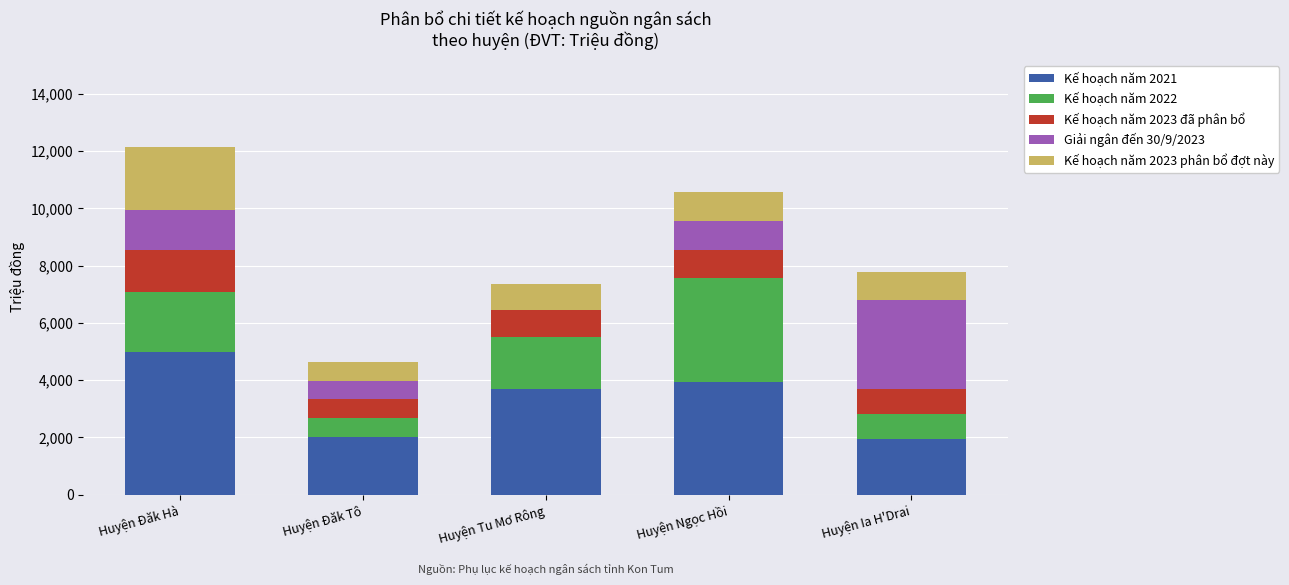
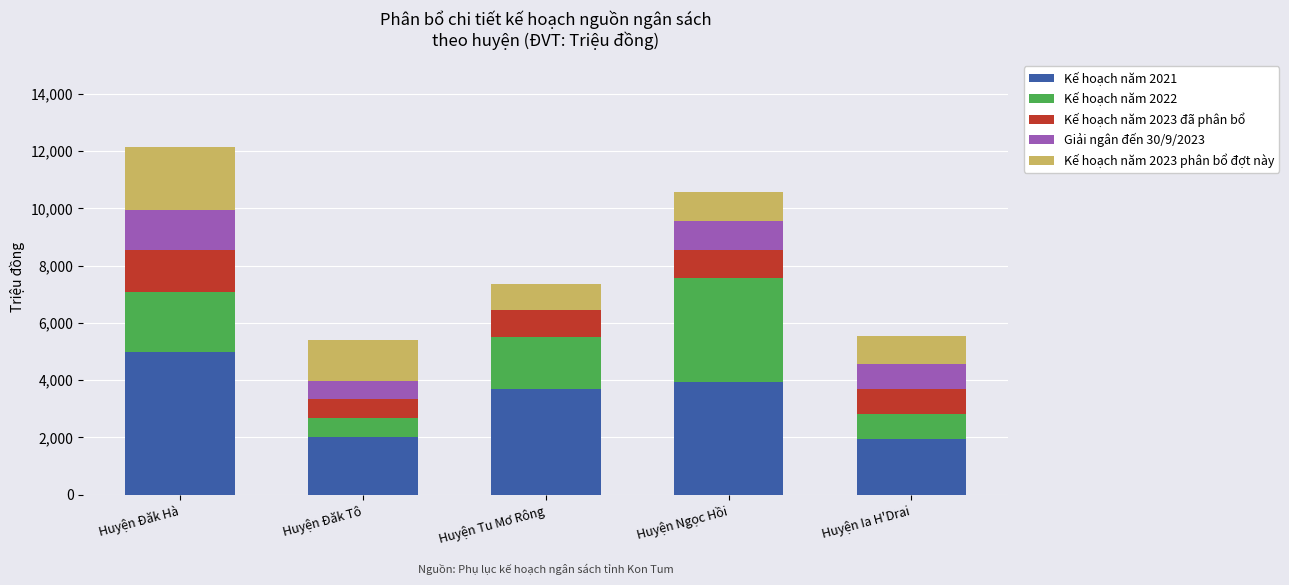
  {
    "Kế hoạch năm 2021": {
      "Huyện Đăk Hà": "5,000",
      "Huyện Đăk Tô": "2,000",
      "Huyện Tu Mơ Rông": "3,700",
      "Huyện Ngọc Hồi": "3,900",
      "Huyện Ia H'Drai": "1,900"
    },
    "Kế hoạch năm 2022": {
      "Huyện Đăk Hà": "2,100",
      "Huyện Đăk Tô": "700",
      "Huyện Tu Mơ Rông": "1,800",
      "Huyện Ngọc Hồi": "3,600",
      "Huyện Ia H'Drai": "900"
    },
    "Kế hoạch năm 2023 đã phân bổ": {
      "Huyện Đăk Hà": "1,400",
      "Huyện Đăk Tô": "700",
      "Huyện Tu Mơ Rông": "900",
      "Huyện Ngọc Hồi": "1,000",
      "Huyện Ia H'Drai": "900"
    },
    "Giải ngân đến 30/9/2023": {
      "Huyện Đăk Hà": "1,400",
      "Huyện Đăk Tô": "600",
      "Huyện Tu Mơ Rông": "0",
      "Huyện Ngọc Hồi": "1,000",
-     "Huyện Ia H'Drai": "3,100"
+     "Huyện Ia H'Drai": "900"
    },
    "Kế hoạch năm 2023 phân bổ đợt này": {
      "Huyện Đăk Hà": "2,200",
-     "Huyện Đăk Tô": "700",
+     "Huyện Đăk Tô": "1,400",
      "Huyện Tu Mơ Rông": "900",
      "Huyện Ngọc Hồi": "1,000",
      "Huyện Ia H'Drai": "1,000"
    }
  }
